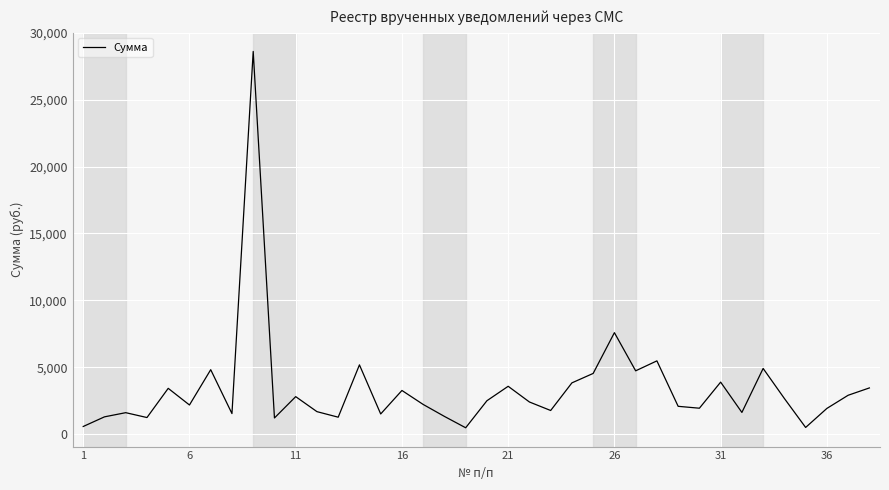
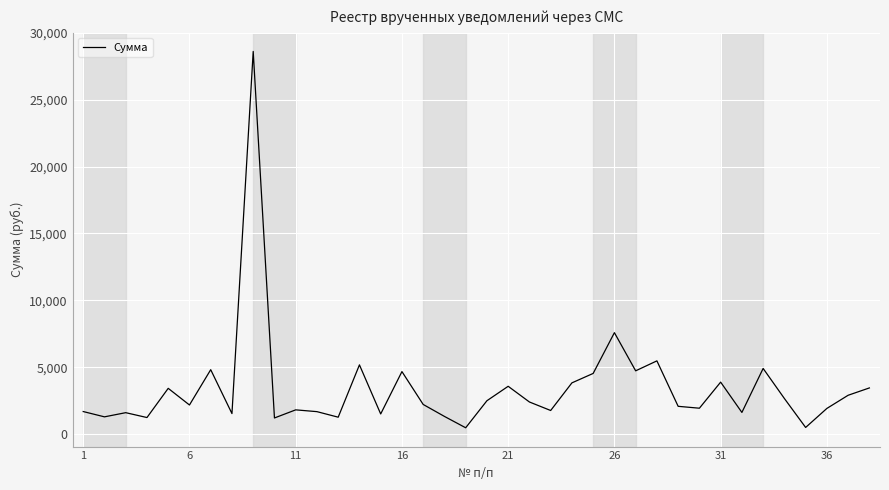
  {
-   "1": "600",
+   "1": "1,700",
    "6": "2,200",
-   "11": "2,800",
-   "16": "3,300",
+   "11": "1,800",
+   "16": "4,700",
    "21": "3,600",
    "26": "7,600",
    "31": "3,900",
    "36": "1,900"
  }
